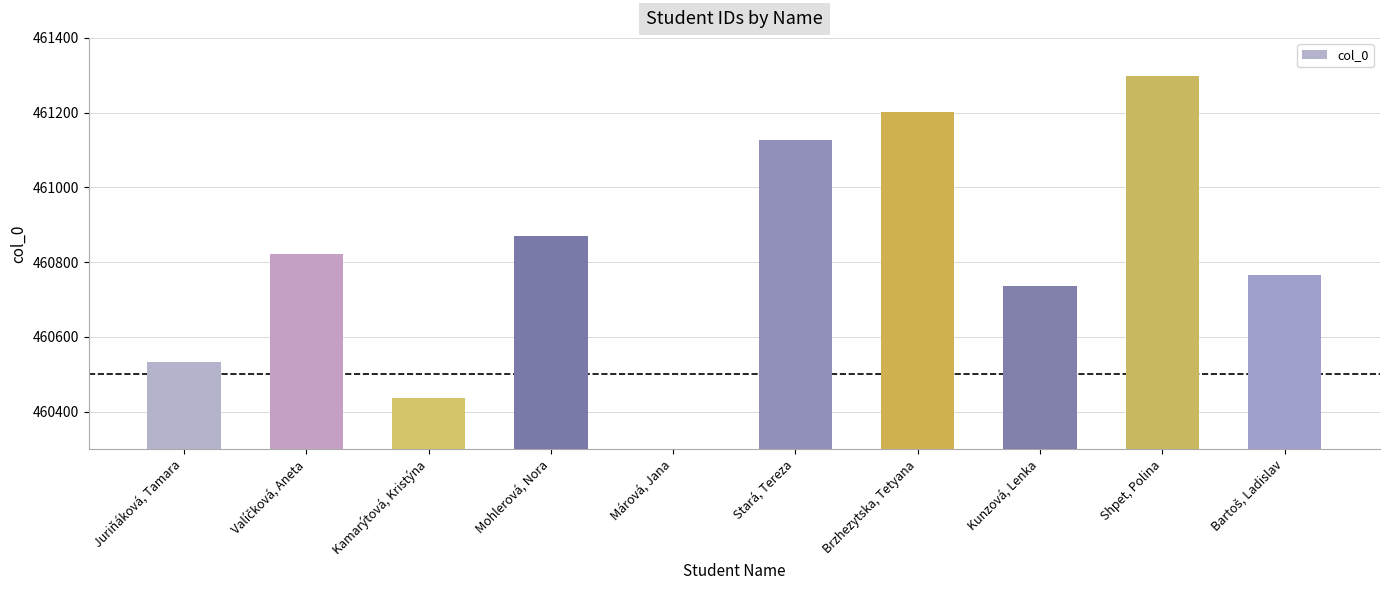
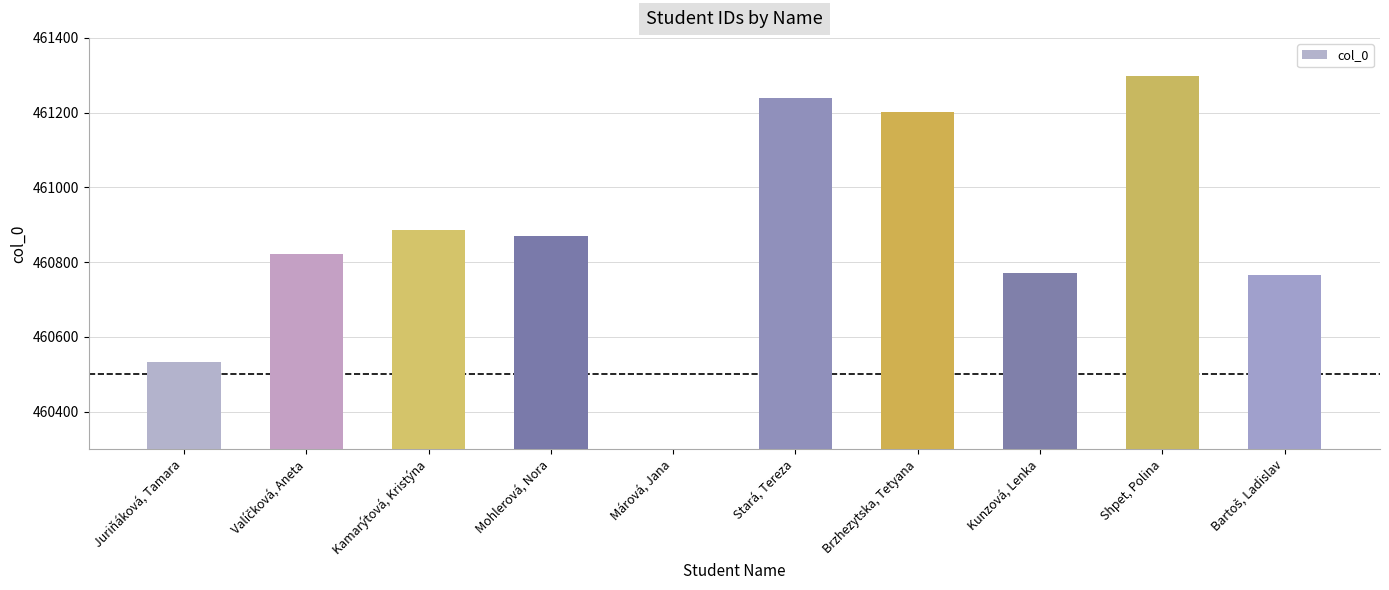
  {
    "Juriňáková, Tamara": 460530,
    "Valíčková, Aneta": 460820,
-   "Kamarýtová, Kristýna": 460440,
+   "Kamarýtová, Kristýna": 460890,
    "Mohlerová, Nora": 460870,
-   "Stará, Tereza": 461130,
+   "Stará, Tereza": 461240,
    "Brzhezytska, Tetyana": 461200,
-   "Kunzová, Lenka": 460740,
+   "Kunzová, Lenka": 460770,
    "Shpet, Polina": 461300,
    "Bartoš, Ladislav": 460770
  }
